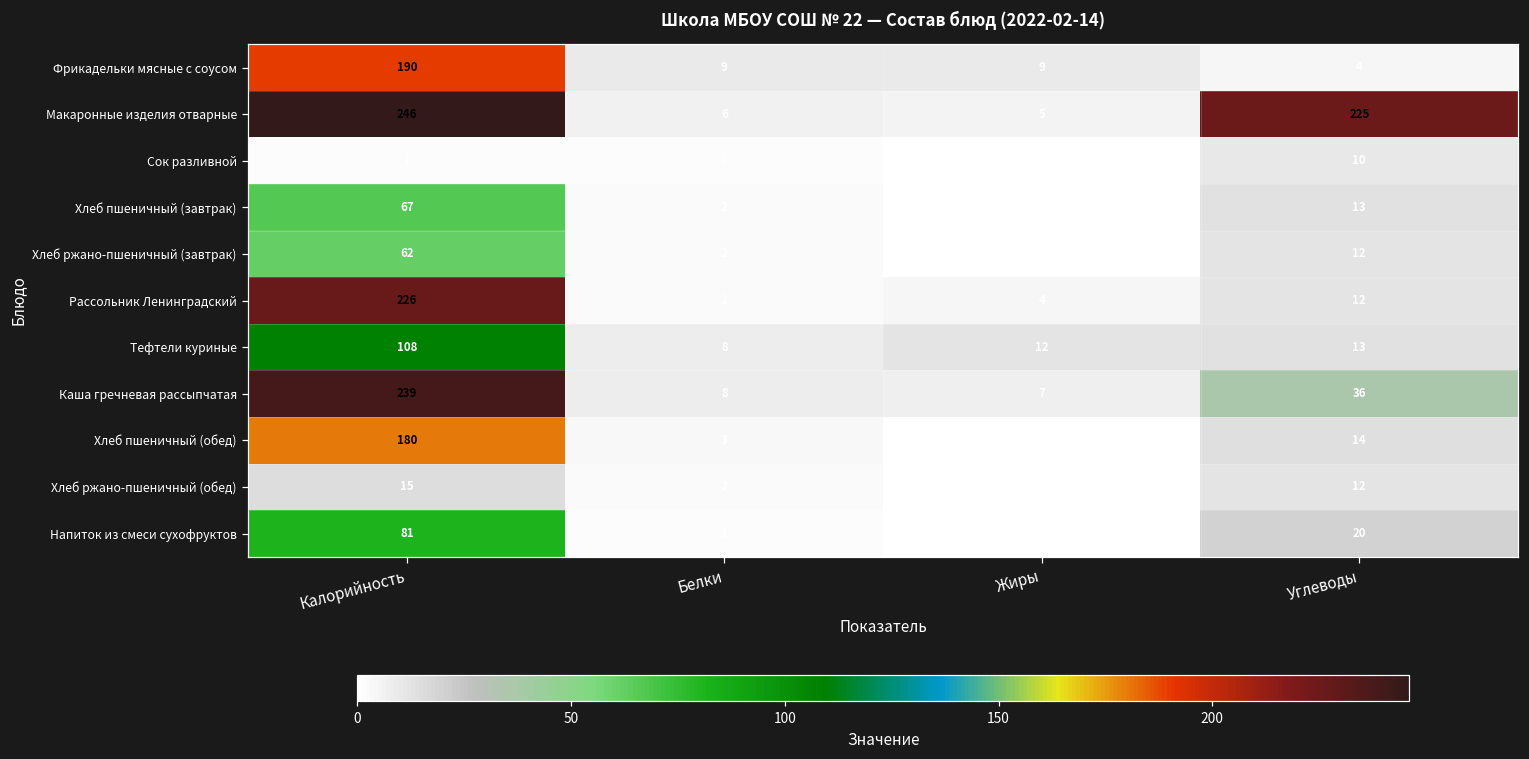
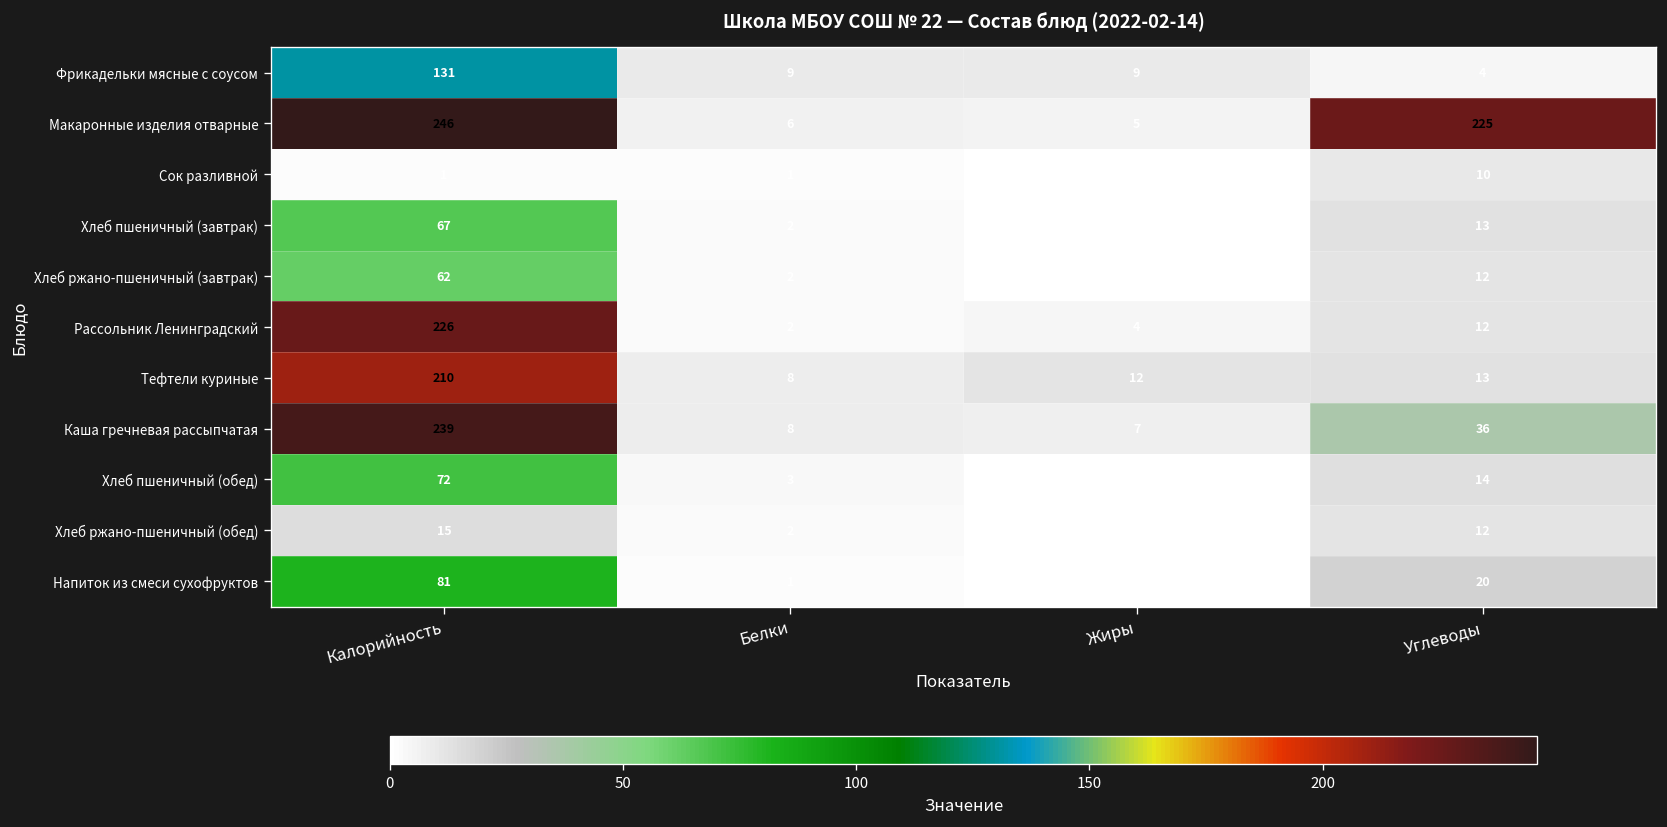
  {
    "Фрикадельки мясные с соусом": {
-     "Калорийность": 190
+     "Калорийность": 131
    },
    "Макаронные изделия отварные": {
      "Калорийность": 246,
      "Углеводы": 225
    },
    "Хлеб пшеничный (завтрак)": {
      "Калорийность": 67
    },
    "Хлеб ржано-пшеничный (завтрак)": {
      "Калорийность": 62
    },
    "Рассольник Ленинградский": {
      "Калорийность": 226
    },
    "Тефтели куриные": {
-     "Калорийность": 108
+     "Калорийность": 210
    },
    "Каша гречневая рассыпчатая": {
      "Калорийность": 239,
      "Углеводы": 36
    },
    "Хлеб пшеничный (обед)": {
-     "Калорийность": 180
+     "Калорийность": 72
    },
    "Напиток из смеси сухофруктов": {
      "Калорийность": 81
    }
  }
